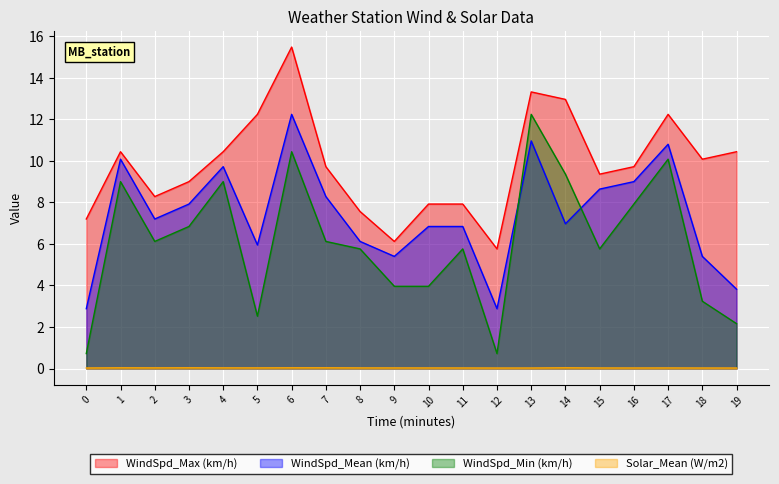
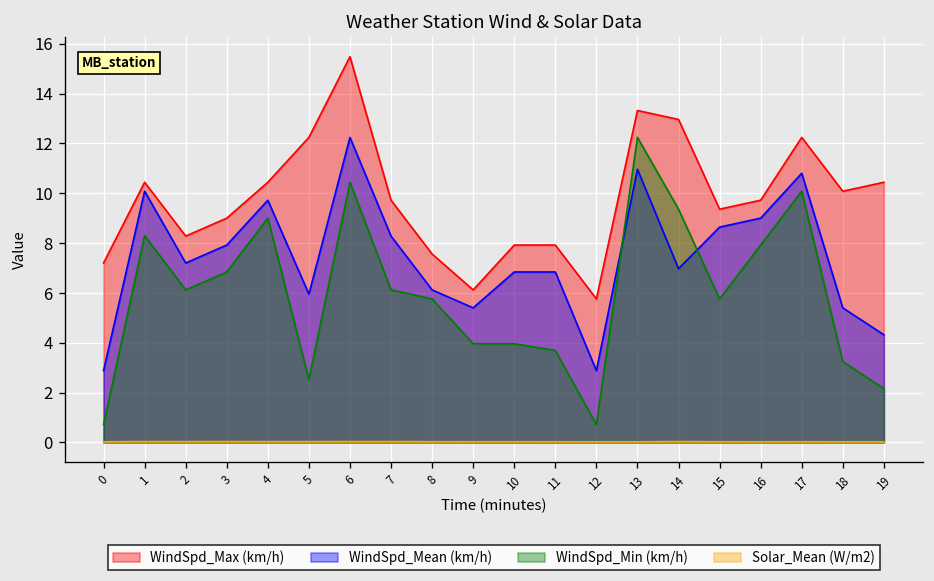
  {
    "WindSpd_Max (km/h)": {
      "0": 7.2,
      "1": 10.4,
      "2": 8.3,
      "3": 9.0,
      "4": 10.4,
      "5": 12.2,
      "6": 15.5,
      "7": 9.7,
      "8": 7.6,
      "9": 6.1,
      "10": 7.9,
      "11": 7.9,
      "12": 5.8,
      "13": 13.3,
      "14": 13.0,
      "15": 9.4,
      "16": 9.7,
      "17": 12.2,
      "18": 10.1,
      "19": 10.4
    },
    "WindSpd_Mean (km/h)": {
      "0": 2.9,
      "1": 10.1,
      "2": 7.2,
      "3": 7.9,
      "4": 9.7,
      "5": 6.0,
      "6": 12.2,
      "7": 8.3,
      "8": 6.1,
      "9": 5.4,
      "10": 6.8,
      "11": 6.8,
      "12": 2.9,
      "13": 11.0,
      "14": 7.0,
      "15": 8.6,
      "16": 9.0,
      "17": 10.8,
      "18": 5.4,
-     "19": 3.8
+     "19": 4.3
    },
    "WindSpd_Min (km/h)": {
      "0": 0.7,
-     "1": 9.0,
+     "1": 8.3,
      "2": 6.1,
      "3": 6.8,
      "4": 9.0,
      "5": 2.5,
      "6": 10.4,
      "7": 6.1,
      "8": 5.8,
      "9": 4.0,
      "10": 4.0,
-     "11": 5.8,
+     "11": 3.7,
      "12": 0.7,
      "13": 12.2,
      "14": 9.4,
      "15": 5.8,
      "16": 7.9,
      "17": 10.1,
      "18": 3.2,
      "19": 2.2
    },
    "Solar_Mean (W/m2)": {
      "0": 0.0,
      "1": 0.0,
      "2": 0.0,
      "3": 0.0,
      "4": 0.0,
      "5": 0.0,
      "6": 0.0,
      "7": 0.0,
      "8": 0.0,
      "9": 0.0,
      "10": 0.0,
      "11": 0.0,
      "12": 0.0,
      "13": 0.0,
      "14": 0.0,
      "15": 0.0,
      "16": 0.0,
      "17": 0.0,
      "18": 0.0,
      "19": 0.0
    }
  }
